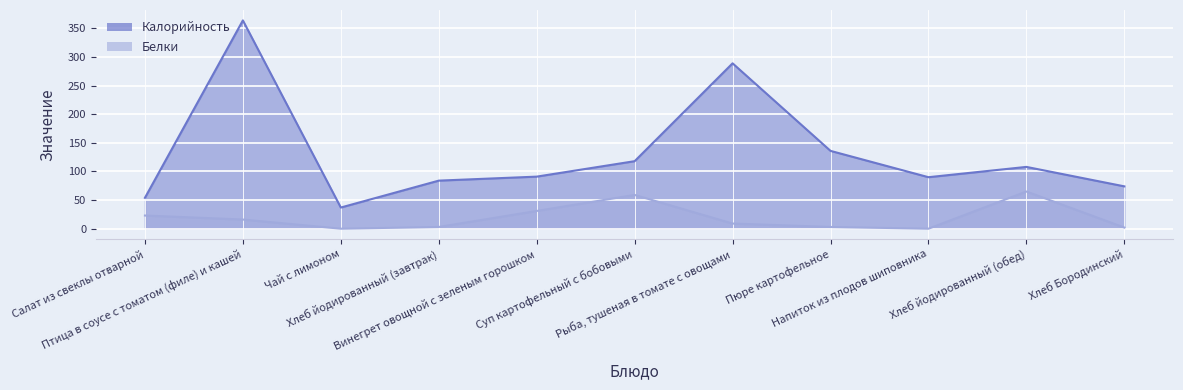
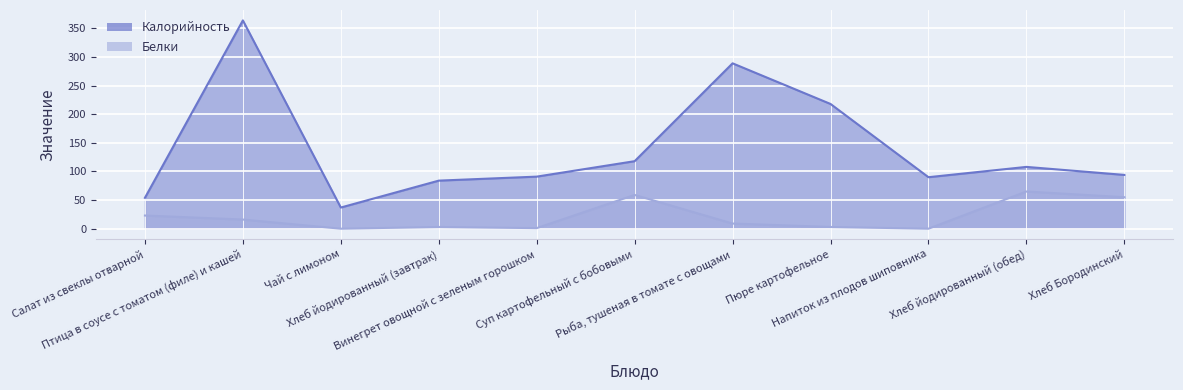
  {
    "Калорийность": {
      "Салат из свеклы отварной": 50,
      "Птица в соусе с томатом (филе) и кашей": 360,
      "Чай с лимоном": 40,
      "Хлеб йодированный (завтрак)": 80,
      "Винегрет овощной с зеленым горошком": 90,
      "Суп картофельный с бобовыми": 120,
      "Рыба, тушеная в томате с овощами": 290,
-     "Пюре картофельное": 140,
+     "Пюре картофельное": 220,
      "Напиток из плодов шиповника": 90,
      "Хлеб йодированный (обед)": 110,
-     "Хлеб Бородинский": 70
+     "Хлеб Бородинский": 90
    },
    "Белки": {
      "Салат из свеклы отварной": 20,
      "Птица в соусе с томатом (филе) и кашей": 20,
      "Чай с лимоном": 0,
      "Хлеб йодированный (завтрак)": 0,
-     "Винегрет овощной с зеленым горошком": 30,
+     "Винегрет овощной с зеленым горошком": 0,
      "Суп картофельный с бобовыми": 60,
      "Рыба, тушеная в томате с овощами": 10,
      "Пюре картофельное": 0,
      "Напиток из плодов шиповника": 0,
      "Хлеб йодированный (обед)": 70,
-     "Хлеб Бородинский": 0
+     "Хлеб Бородинский": 60
    }
  }
